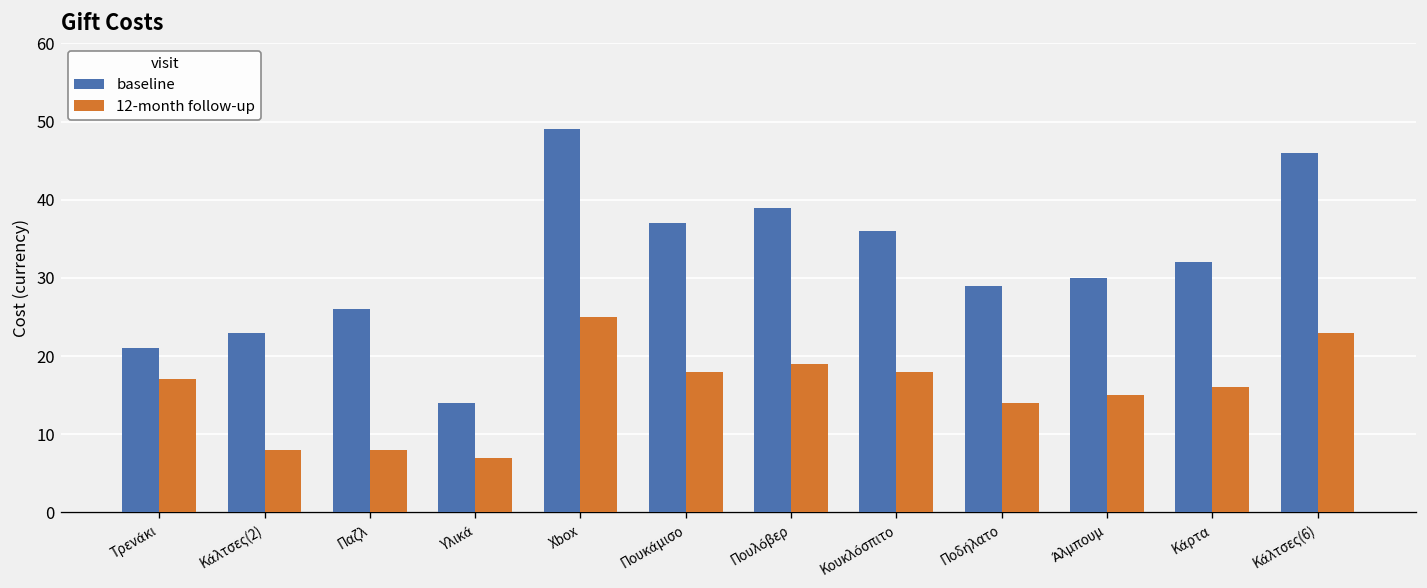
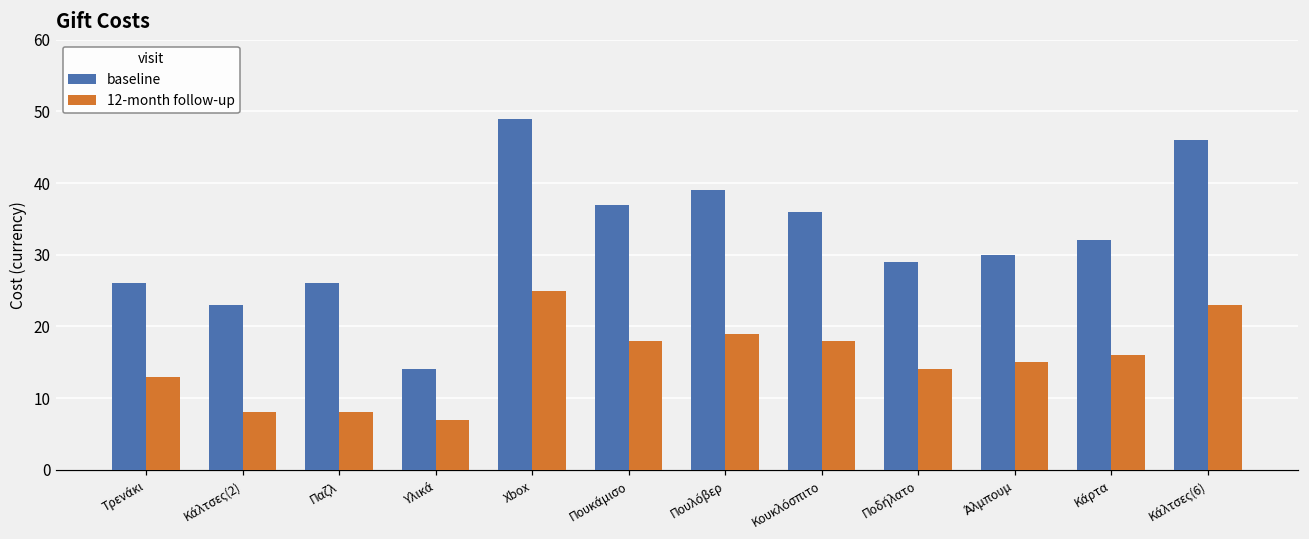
  {
    "baseline": {
-     "Τρενάκι": 21,
+     "Τρενάκι": 26,
      "Κάλτσες(2)": 23,
      "Παζλ": 26,
      "Υλικά": 14,
      "Xbox": 49,
      "Πουκάμισο": 37,
      "Πουλόβερ": 39,
      "Κουκλόσπιτο": 36,
      "Ποδήλατο": 29,
      "Άλμπουμ": 30,
      "Κάρτα": 32,
      "Κάλτσες(6)": 46
    },
    "12-month follow-up": {
-     "Τρενάκι": 17,
+     "Τρενάκι": 13,
      "Κάλτσες(2)": 8,
      "Παζλ": 8,
      "Υλικά": 7,
      "Xbox": 25,
      "Πουκάμισο": 18,
      "Πουλόβερ": 19,
      "Κουκλόσπιτο": 18,
      "Ποδήλατο": 14,
      "Άλμπουμ": 15,
      "Κάρτα": 16,
      "Κάλτσες(6)": 23
    }
  }
